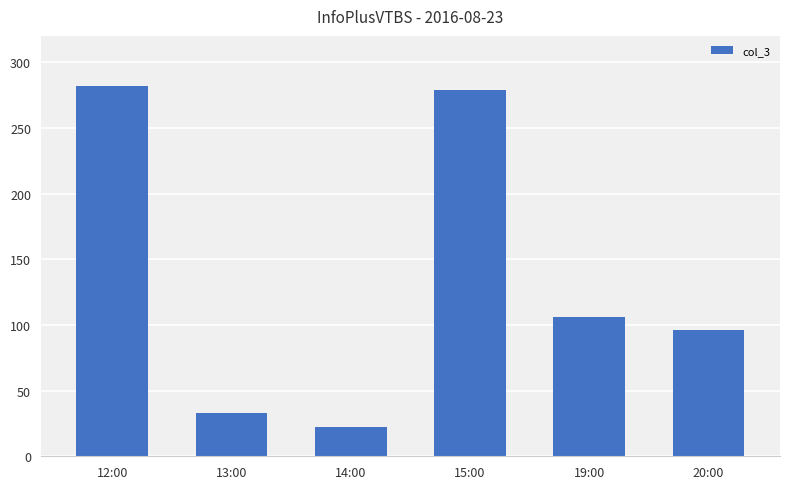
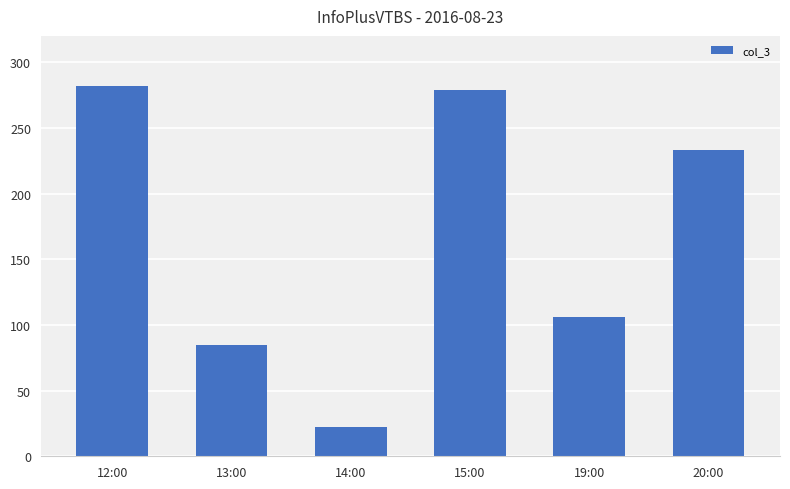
  {
    "12:00": 282,
-   "13:00": 33,
+   "13:00": 85,
    "14:00": 22,
    "15:00": 279,
    "19:00": 106,
-   "20:00": 96
+   "20:00": 233
  }
